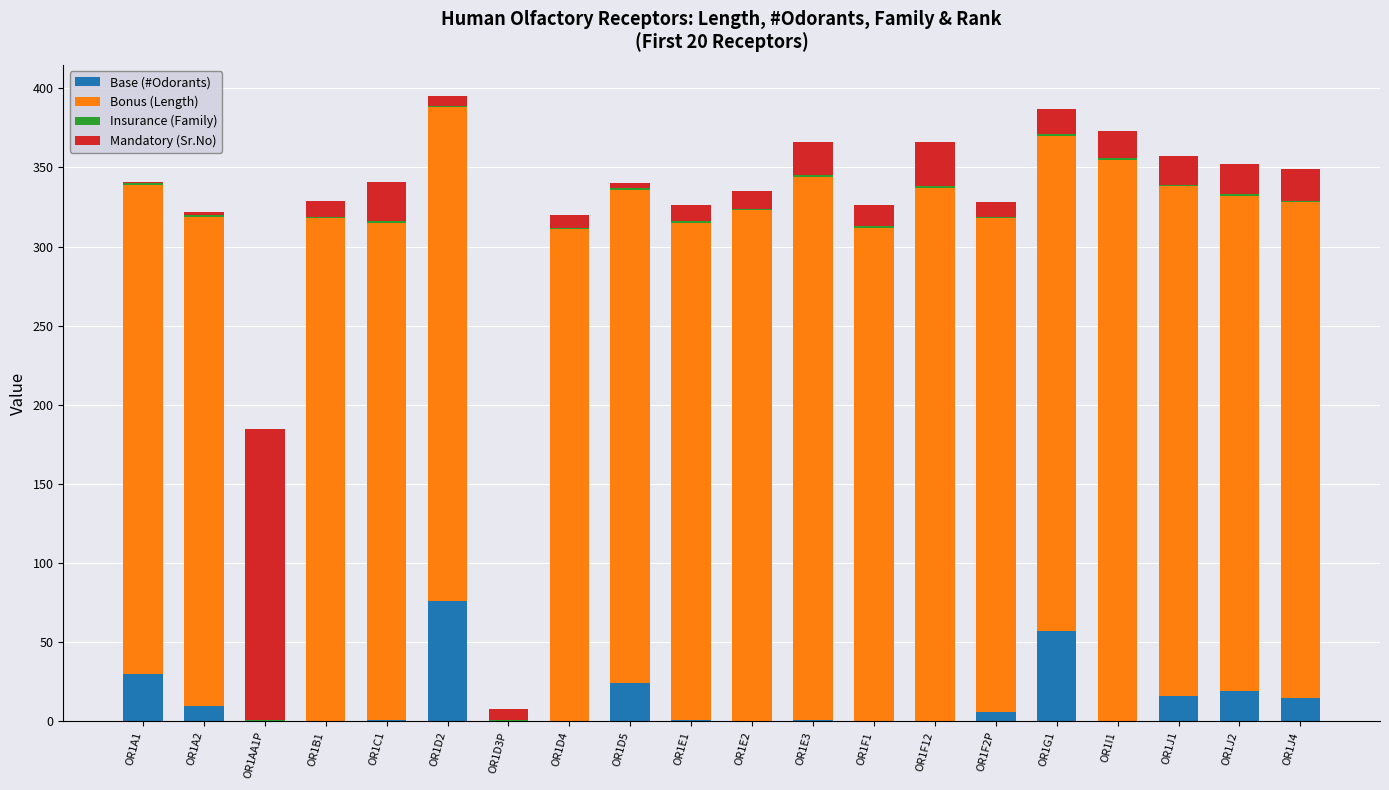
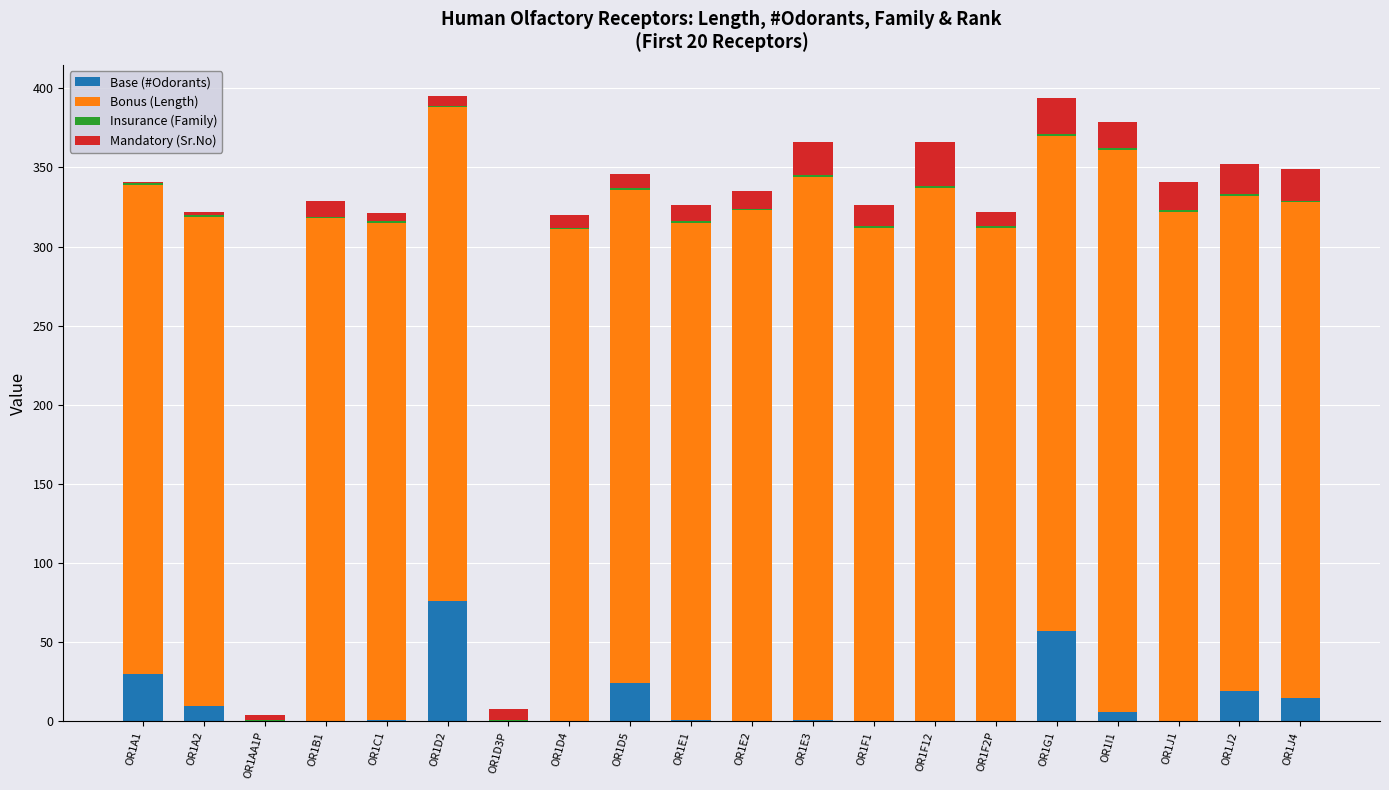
  {
    "Base (#Odorants)": {
      "OR1A1": 30,
      "OR1A2": 10,
      "OR1AA1P": 0,
      "OR1B1": 0,
      "OR1D2": 76,
      "OR1D3P": 0,
      "OR1D4": 0,
      "OR1D5": 24,
      "OR1E2": 0,
      "OR1F1": 0,
      "OR1F12": 0,
-     "OR1F2P": 6,
+     "OR1F2P": 0,
      "OR1G1": 57,
-     "OR1I1": 0,
-     "OR1J1": 16,
+     "OR1I1": 6,
+     "OR1J1": 0,
      "OR1J2": 19,
      "OR1J4": 15
    },
    "Bonus (Length)": {
      "OR1A1": 309,
      "OR1A2": 309,
      "OR1AA1P": 0,
      "OR1B1": 318,
      "OR1C1": 314,
      "OR1D2": 312,
      "OR1D3P": 0,
      "OR1D4": 311,
      "OR1D5": 312,
      "OR1E1": 314,
      "OR1E2": 323,
      "OR1E3": 343,
      "OR1F1": 312,
      "OR1F12": 337,
      "OR1F2P": 312,
      "OR1G1": 313,
      "OR1I1": 355,
      "OR1J1": 322,
      "OR1J2": 313,
      "OR1J4": 313
    },
    "Mandatory (Sr.No)": {
      "OR1A2": 2,
-     "OR1AA1P": 184,
+     "OR1AA1P": 3,
      "OR1B1": 10,
-     "OR1C1": 25,
+     "OR1C1": 5,
      "OR1D2": 6,
      "OR1D3P": 7,
      "OR1D4": 8,
-     "OR1D5": 3,
+     "OR1D5": 9,
      "OR1E1": 10,
      "OR1E2": 11,
      "OR1E3": 21,
      "OR1F1": 13,
      "OR1F12": 28,
      "OR1F2P": 9,
-     "OR1G1": 16,
+     "OR1G1": 23,
      "OR1I1": 17,
      "OR1J1": 18,
      "OR1J2": 19,
      "OR1J4": 20
    }
  }
